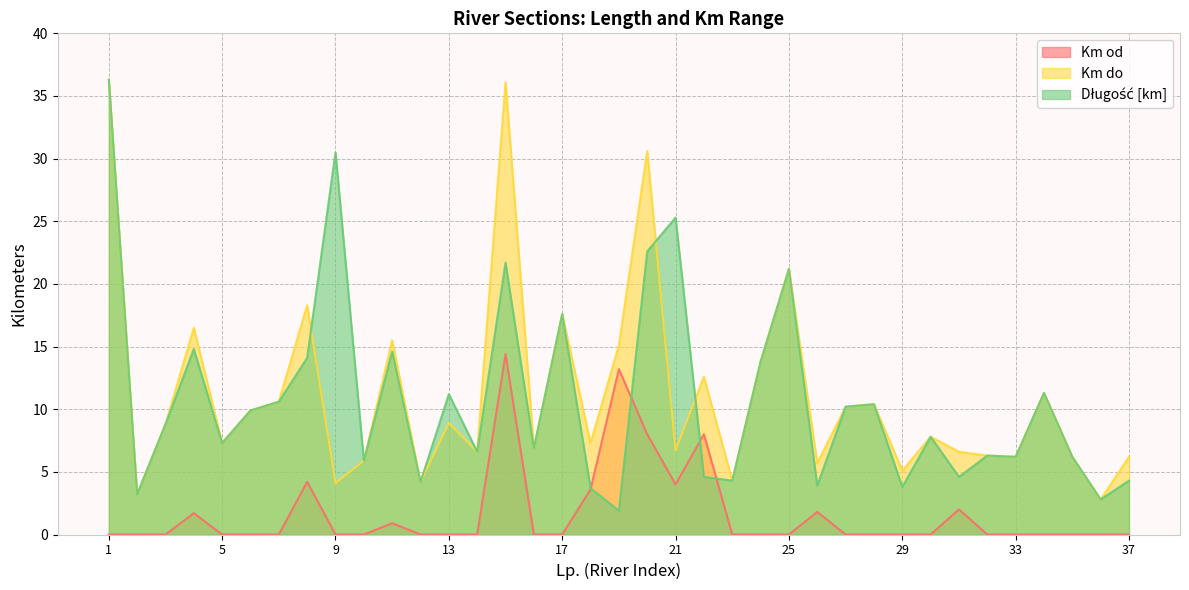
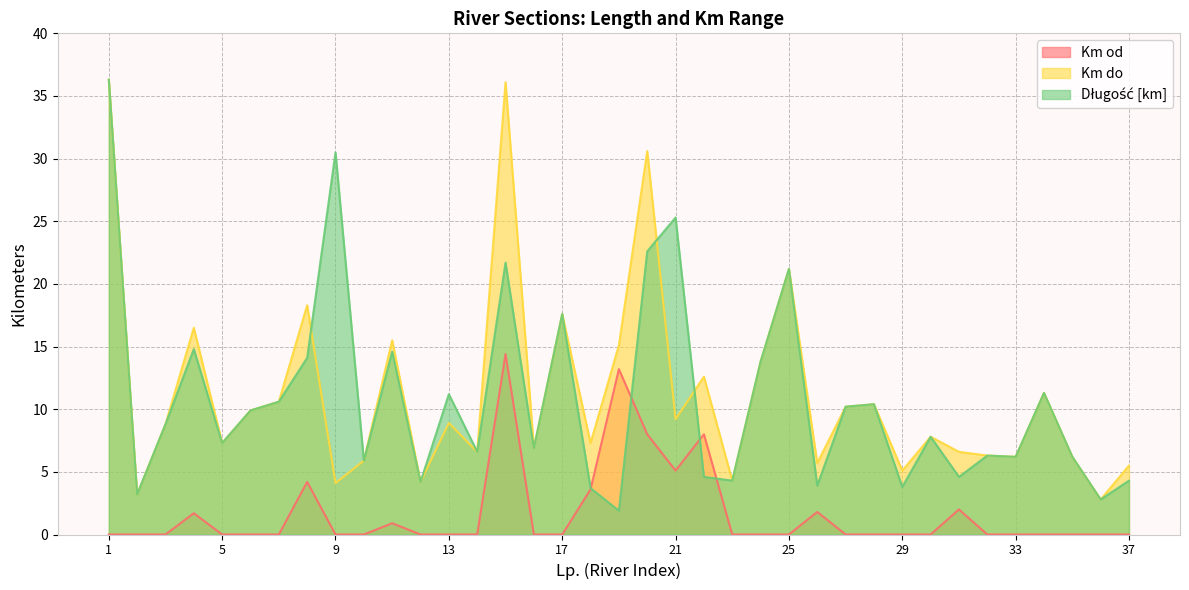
  {
    "Km od": {
      "1": 0.0,
      "5": 0.0,
      "9": 0.0,
      "13": 0.0,
      "17": 0.0,
-     "21": 4.0,
+     "21": 5.1,
      "25": 0.0,
      "29": 0.0,
      "33": 0.0,
      "37": 0.0
    },
    "Km do": {
      "9": 4.1,
      "13": 8.9,
-     "21": 6.7,
+     "21": 9.2,
      "29": 5.1,
-     "37": 6.2
+     "37": 5.5
    },
    "Długość [km]": {
      "9": 30.5,
      "13": 11.2,
      "21": 25.3,
      "29": 3.8,
      "37": 4.3
    }
  }
